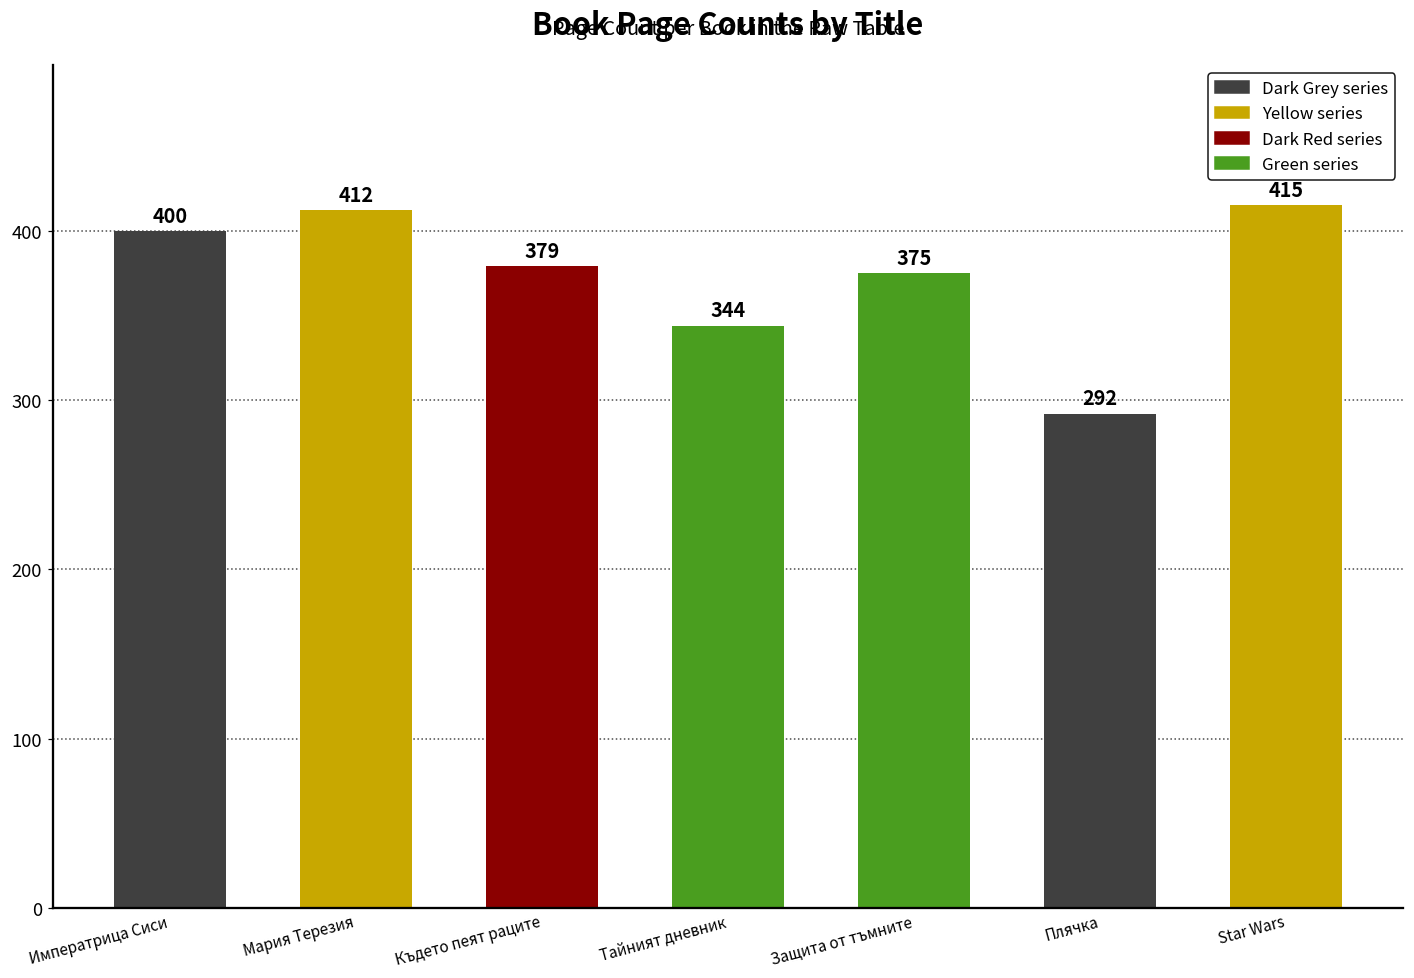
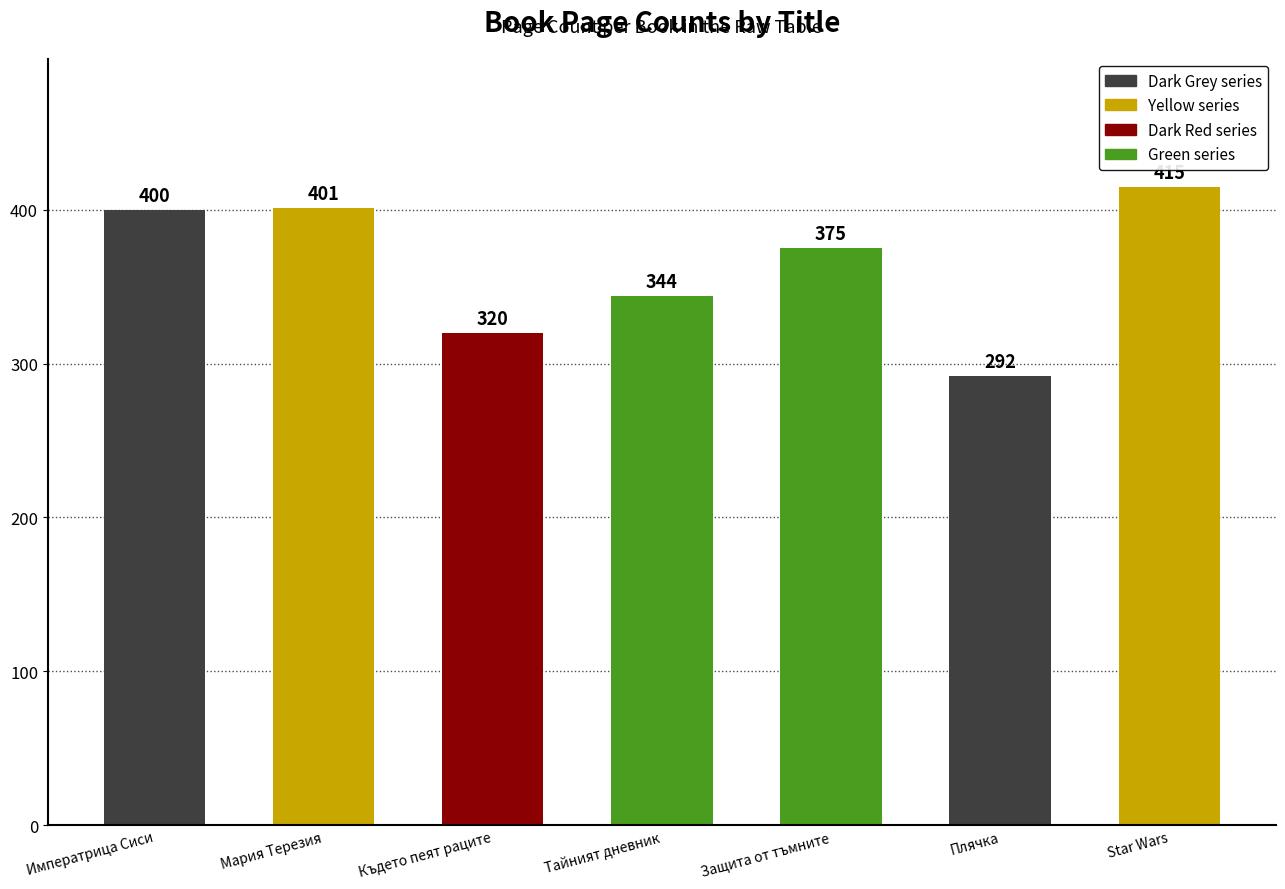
  {
    "Императрица Сиси": 400,
-   "Мария Терезия": 412,
-   "Където пеят раците": 379,
+   "Мария Терезия": 401,
+   "Където пеят раците": 320,
    "Тайният дневник": 344,
    "Защита от тъмните": 375,
    "Плячка": 292
  }
